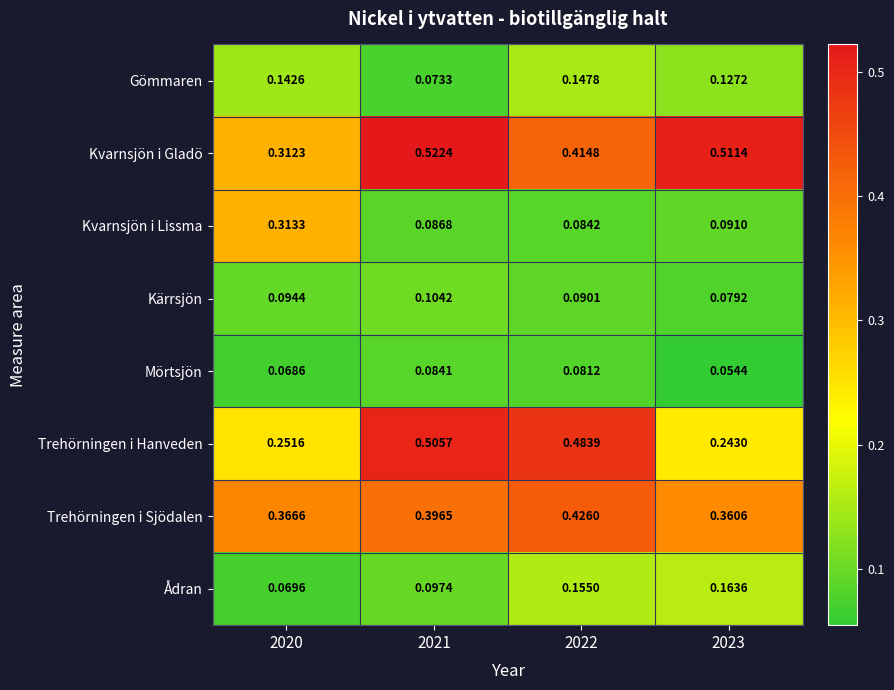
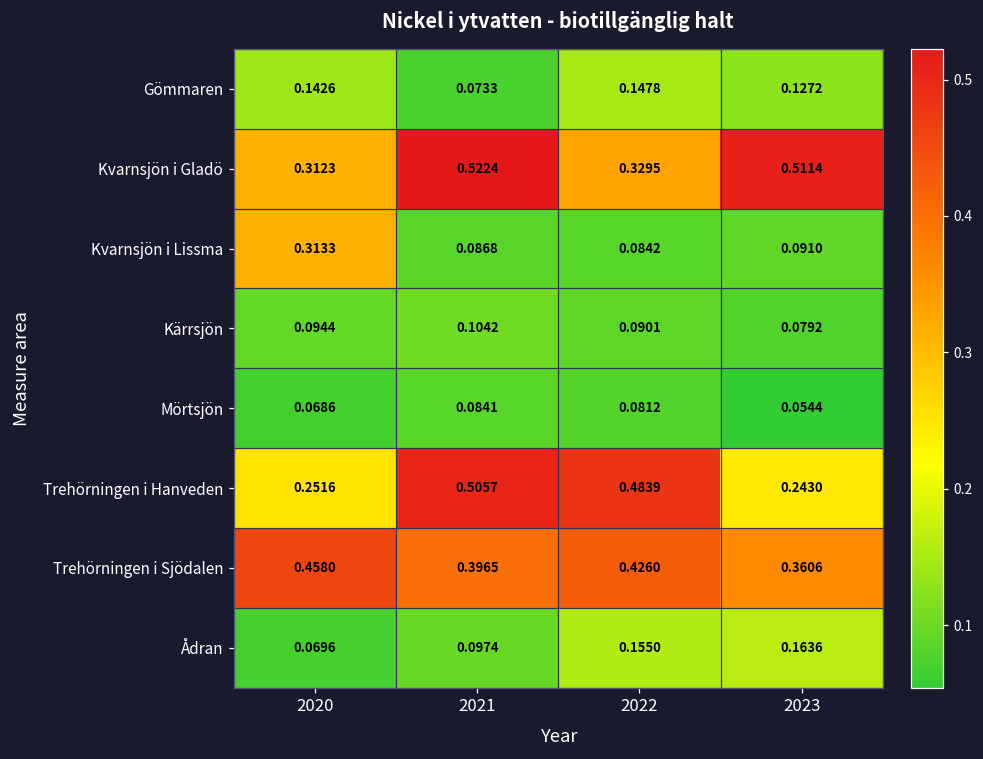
  {
    "Gömmaren": {
      "2020": 0.1426,
      "2021": 0.0733,
      "2022": 0.1478,
      "2023": 0.1272
    },
    "Kvarnsjön i Gladö": {
      "2020": 0.3123,
      "2021": 0.5224,
-     "2022": 0.4148,
+     "2022": 0.3295,
      "2023": 0.5114
    },
    "Kvarnsjön i Lissma": {
      "2020": 0.3133,
      "2021": 0.0868,
      "2022": 0.0842,
      "2023": 0.0910
    },
    "Kärrsjön": {
      "2020": 0.0944,
      "2021": 0.1042,
      "2022": 0.0901,
      "2023": 0.0792
    },
    "Mörtsjön": {
      "2020": 0.0686,
      "2021": 0.0841,
      "2022": 0.0812,
      "2023": 0.0544
    },
    "Trehörningen i Hanveden": {
      "2020": 0.2516,
      "2021": 0.5057,
      "2022": 0.4839,
      "2023": 0.2430
    },
    "Trehörningen i Sjödalen": {
-     "2020": 0.3666,
+     "2020": 0.4580,
      "2021": 0.3965,
      "2022": 0.4260,
      "2023": 0.3606
    },
    "Ådran": {
      "2020": 0.0696,
      "2021": 0.0974,
      "2022": 0.1550,
      "2023": 0.1636
    }
  }
